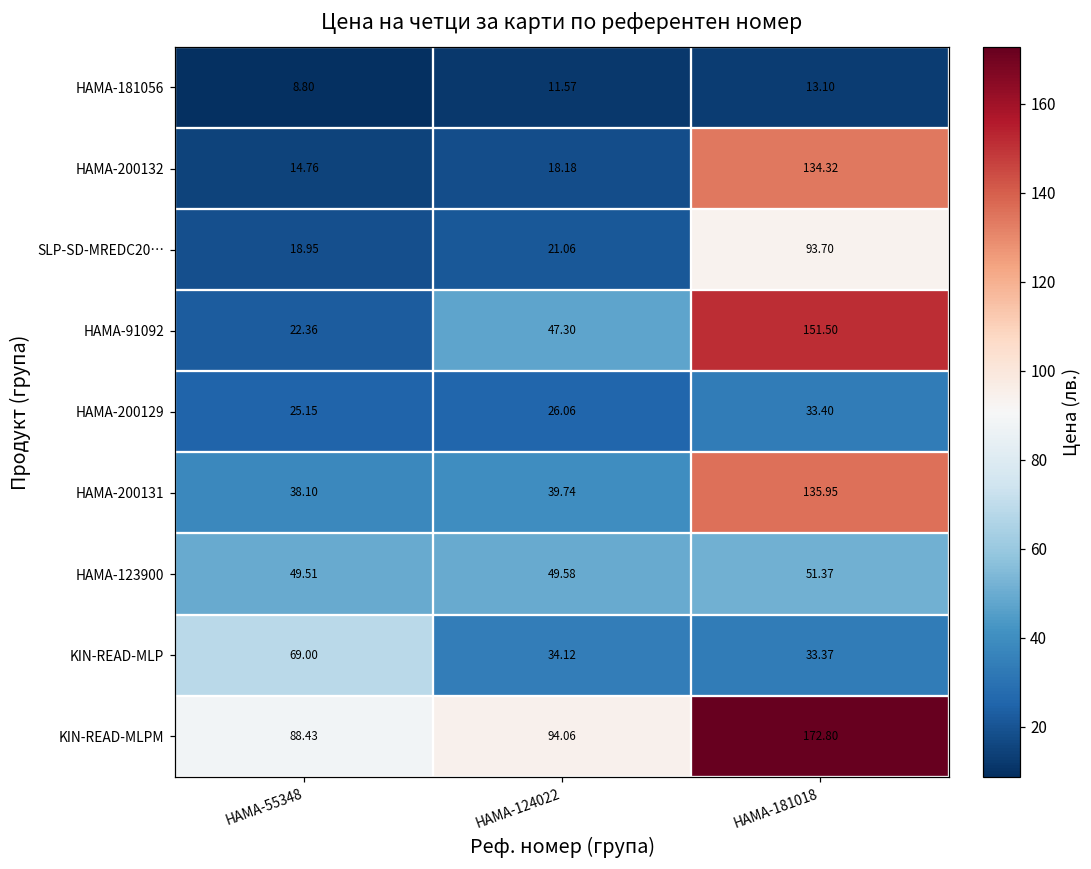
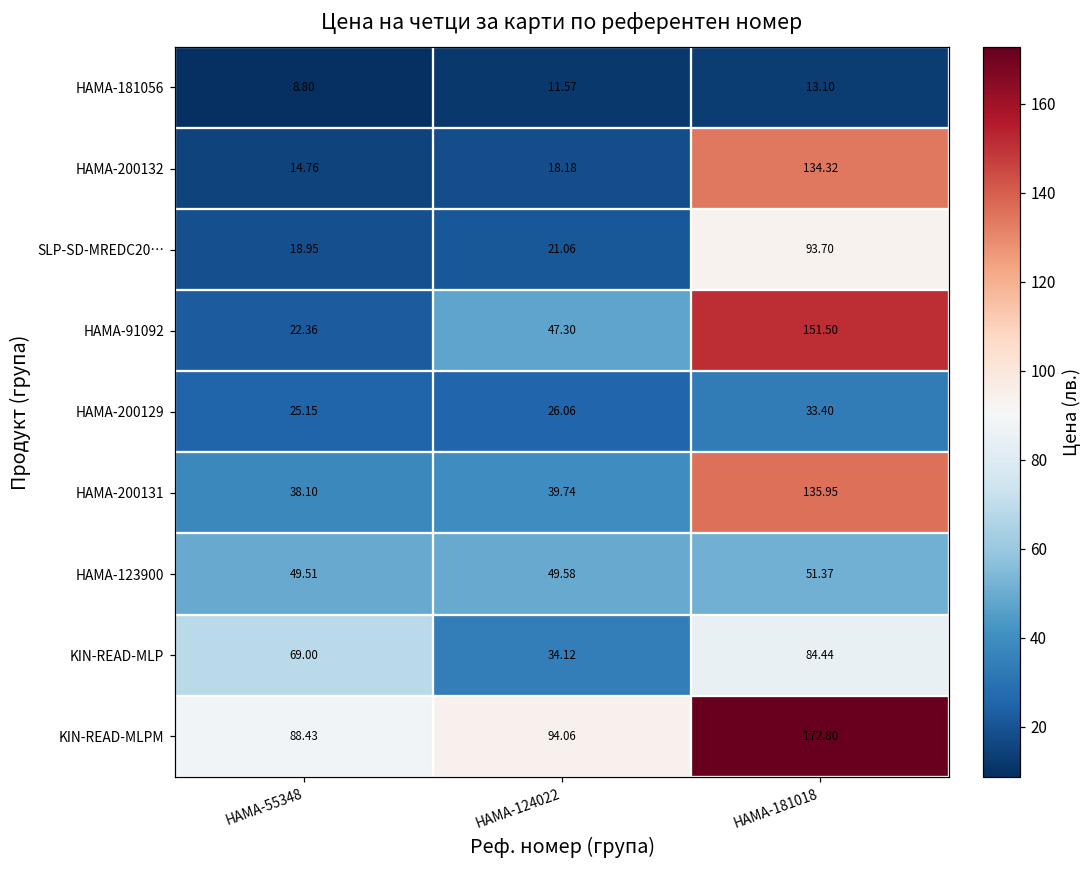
  {
    "HAMA-181056": {
      "HAMA-55348": 8.80,
      "HAMA-124022": 11.57,
      "HAMA-181018": 13.10
    },
    "HAMA-200132": {
      "HAMA-55348": 14.76,
      "HAMA-124022": 18.18,
      "HAMA-181018": 134.32
    },
    "SLP-SD-MREDC20…": {
      "HAMA-55348": 18.95,
      "HAMA-124022": 21.06,
      "HAMA-181018": 93.70
    },
    "HAMA-91092": {
      "HAMA-55348": 22.36,
      "HAMA-124022": 47.30,
      "HAMA-181018": 151.50
    },
    "HAMA-200129": {
      "HAMA-55348": 25.15,
      "HAMA-124022": 26.06,
      "HAMA-181018": 33.40
    },
    "HAMA-200131": {
      "HAMA-55348": 38.10,
      "HAMA-124022": 39.74,
      "HAMA-181018": 135.95
    },
    "HAMA-123900": {
      "HAMA-55348": 49.51,
      "HAMA-124022": 49.58,
      "HAMA-181018": 51.37
    },
    "KIN-READ-MLP": {
      "HAMA-55348": 69.00,
      "HAMA-124022": 34.12,
-     "HAMA-181018": 33.37
+     "HAMA-181018": 84.44
    },
    "KIN-READ-MLPM": {
      "HAMA-55348": 88.43,
      "HAMA-124022": 94.06,
      "HAMA-181018": 172.80
    }
  }
